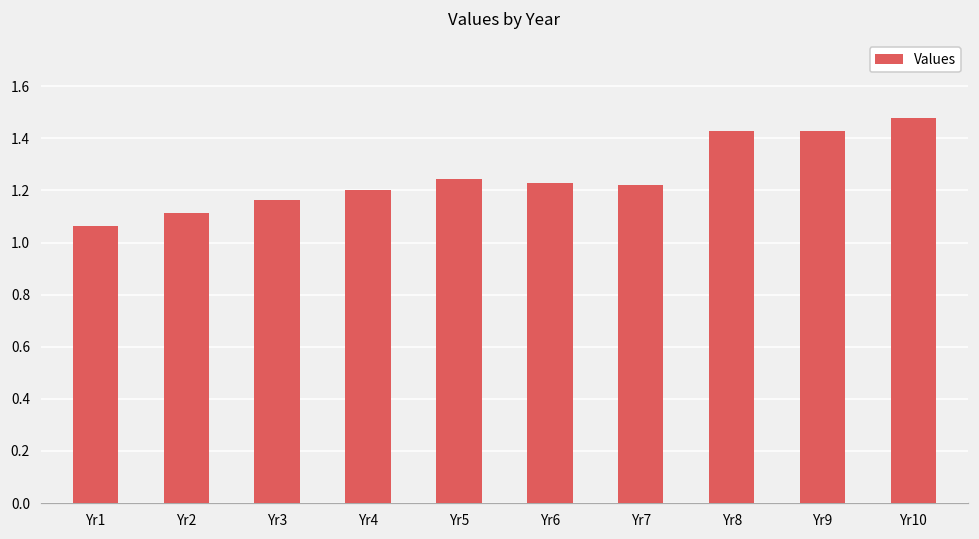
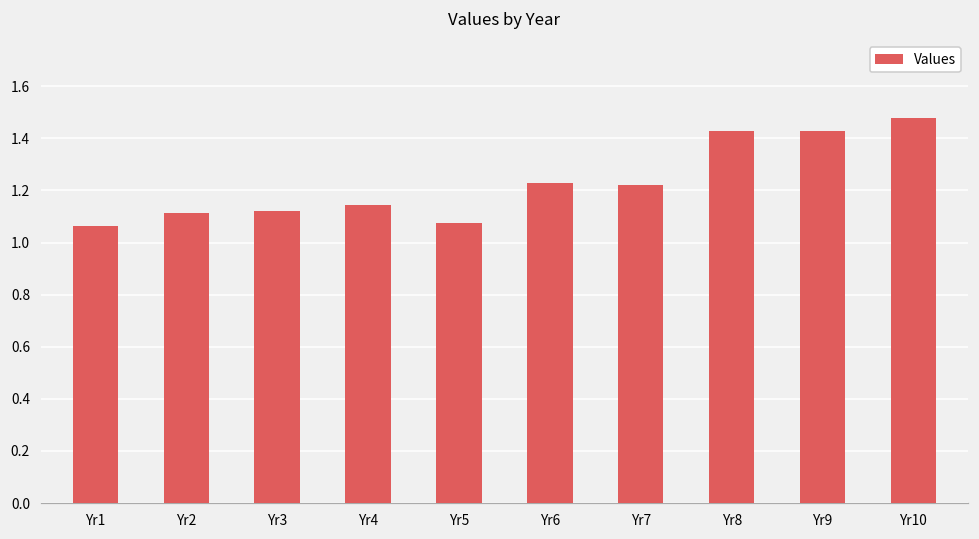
  {
    "Yr1": 1.07,
    "Yr2": 1.11,
-   "Yr3": 1.16,
-   "Yr4": 1.20,
-   "Yr5": 1.25,
+   "Yr3": 1.12,
+   "Yr4": 1.14,
+   "Yr5": 1.07,
    "Yr6": 1.23,
    "Yr7": 1.22,
    "Yr8": 1.43,
    "Yr9": 1.43,
    "Yr10": 1.48
  }
